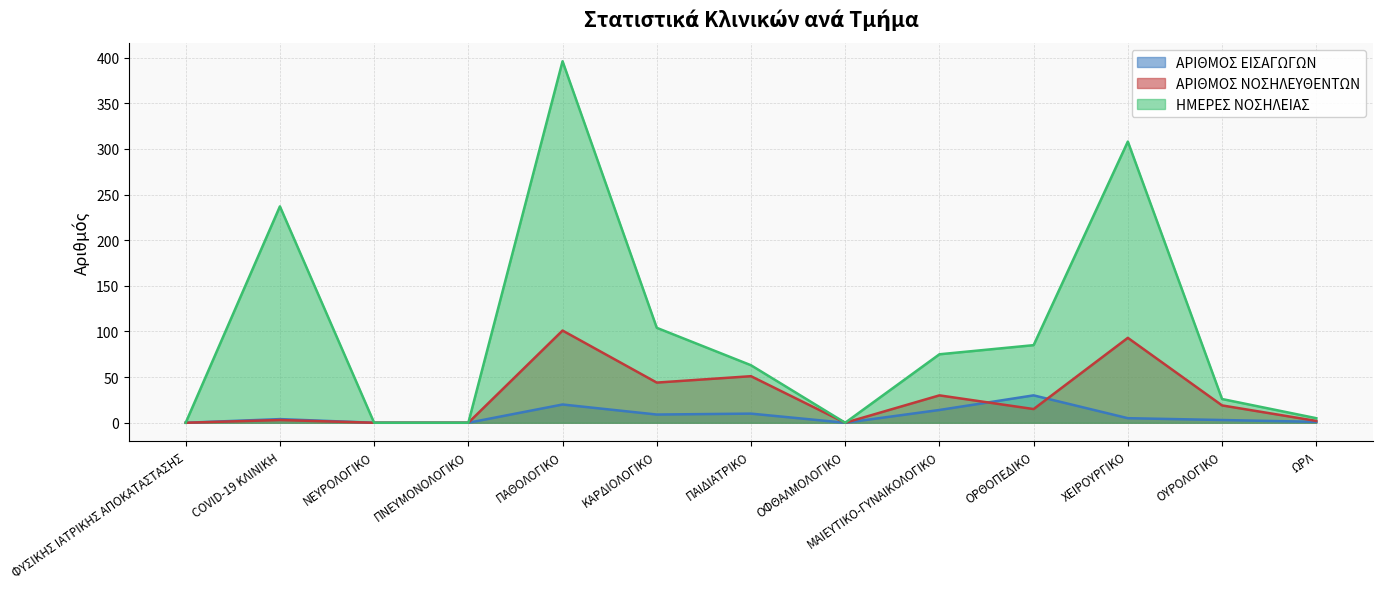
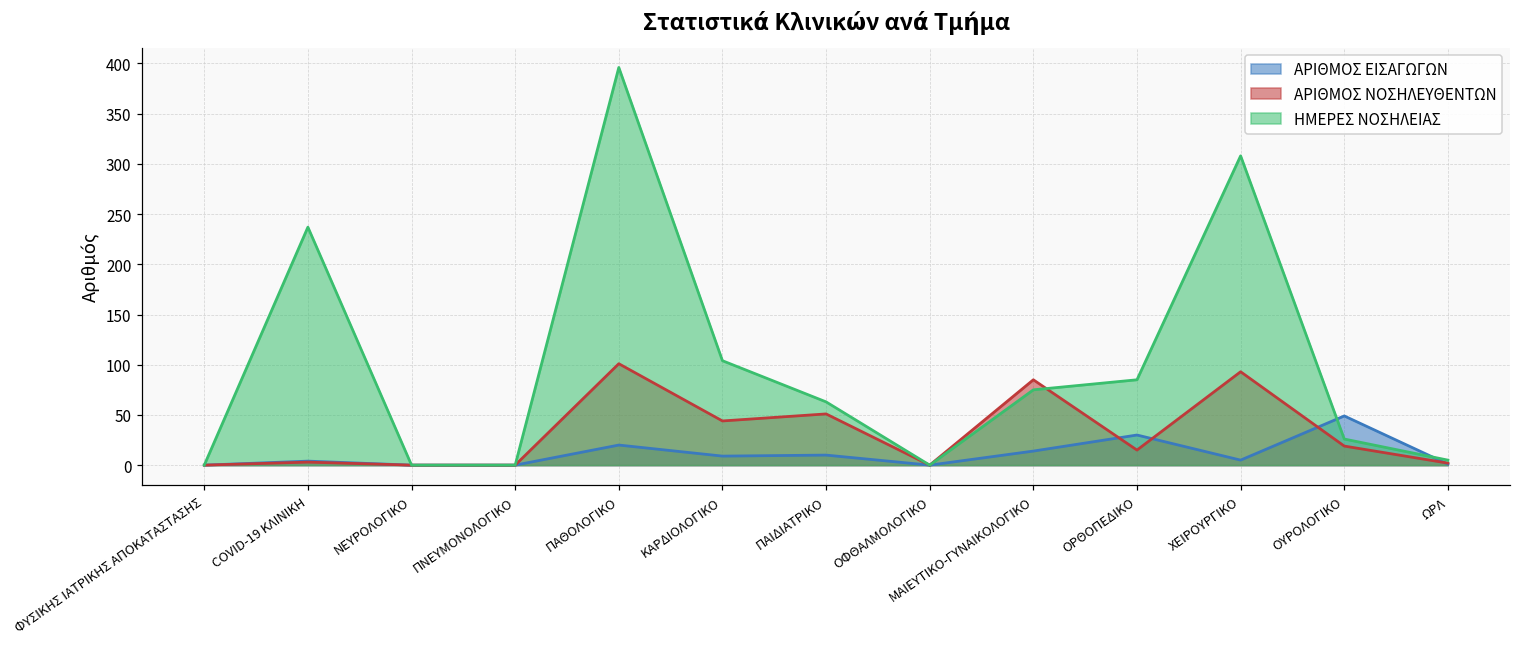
  {
    "ΑΡΙΘΜΟΣ ΕΙΣΑΓΩΓΩΝ": {
      "ΠΑΘΟΛΟΓΙΚΟ": 20,
      "ΚΑΡΔΙΟΛΟΓΙΚΟ": 10,
      "ΠΑΙΔΙΑΤΡΙΚΟ": 10,
      "ΜΑΙΕΥΤΙΚΟ-ΓΥΝΑΙΚΟΛΟΓΙΚΟ": 10,
      "ΟΡΘΟΠΕΔΙΚΟ": 30,
      "ΧΕΙΡΟΥΡΓΙΚΟ": 10,
-     "ΟΥΡΟΛΟΓΙΚΟ": 0
+     "ΟΥΡΟΛΟΓΙΚΟ": 50
    },
    "ΑΡΙΘΜΟΣ ΝΟΣΗΛΕΥΘΕΝΤΩΝ": {
      "ΠΑΘΟΛΟΓΙΚΟ": 100,
      "ΚΑΡΔΙΟΛΟΓΙΚΟ": 40,
      "ΠΑΙΔΙΑΤΡΙΚΟ": 50,
-     "ΜΑΙΕΥΤΙΚΟ-ΓΥΝΑΙΚΟΛΟΓΙΚΟ": 30,
+     "ΜΑΙΕΥΤΙΚΟ-ΓΥΝΑΙΚΟΛΟΓΙΚΟ": 90,
      "ΟΡΘΟΠΕΔΙΚΟ": 20,
      "ΧΕΙΡΟΥΡΓΙΚΟ": 90,
      "ΟΥΡΟΛΟΓΙΚΟ": 20
    },
    "ΗΜΕΡΕΣ ΝΟΣΗΛΕΙΑΣ": {
      "COVID-19 ΚΛΙΝΙΚΗ": 240,
      "ΠΑΘΟΛΟΓΙΚΟ": 400,
      "ΚΑΡΔΙΟΛΟΓΙΚΟ": 100,
      "ΠΑΙΔΙΑΤΡΙΚΟ": 60,
      "ΜΑΙΕΥΤΙΚΟ-ΓΥΝΑΙΚΟΛΟΓΙΚΟ": 80,
      "ΟΡΘΟΠΕΔΙΚΟ": 90,
      "ΧΕΙΡΟΥΡΓΙΚΟ": 310,
      "ΟΥΡΟΛΟΓΙΚΟ": 30,
      "ΩΡΛ": 10
    }
  }
